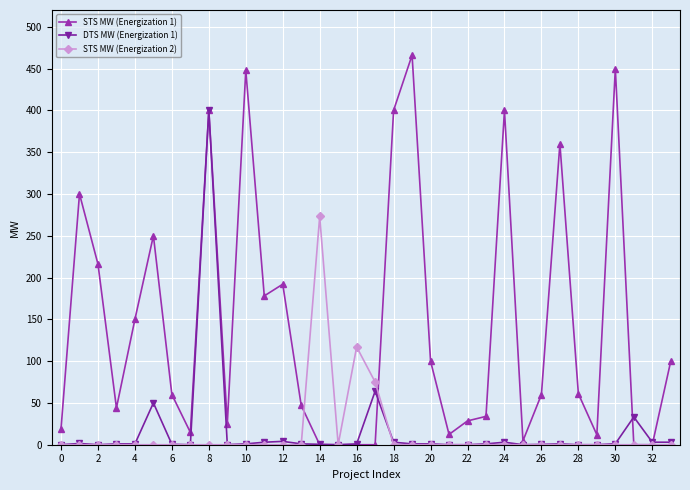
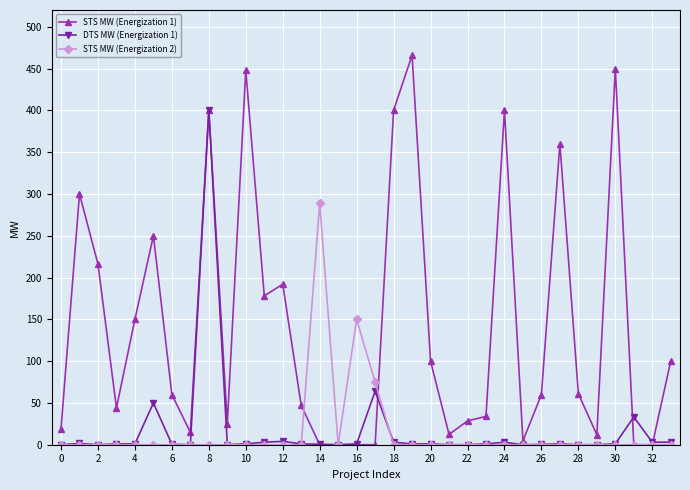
  {
    "STS MW (Energization 2)": {
      "8": 0,
      "12": 0,
-     "14": 270,
-     "16": 120
+     "14": 290,
+     "16": 150
    }
  }
